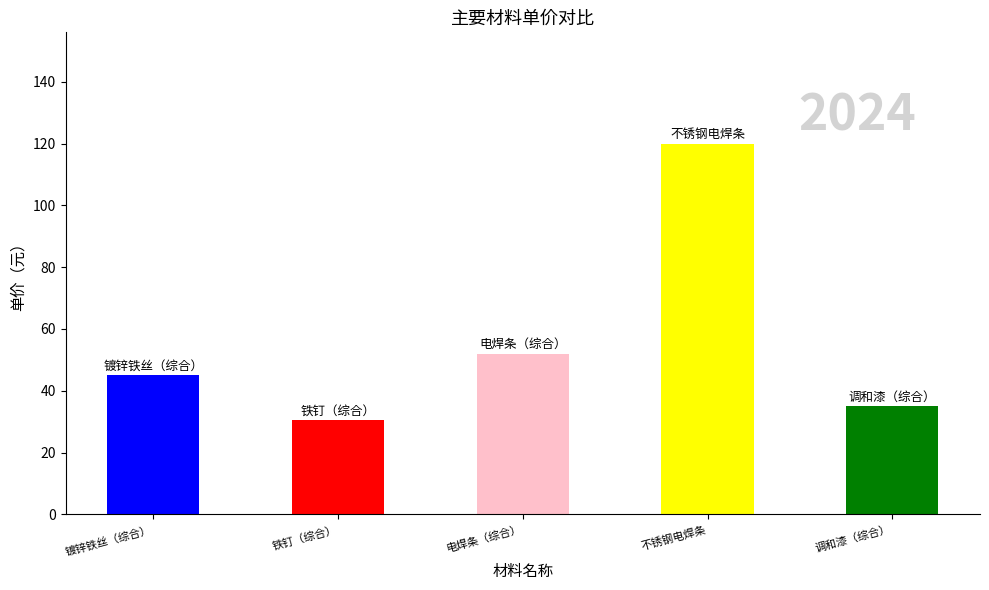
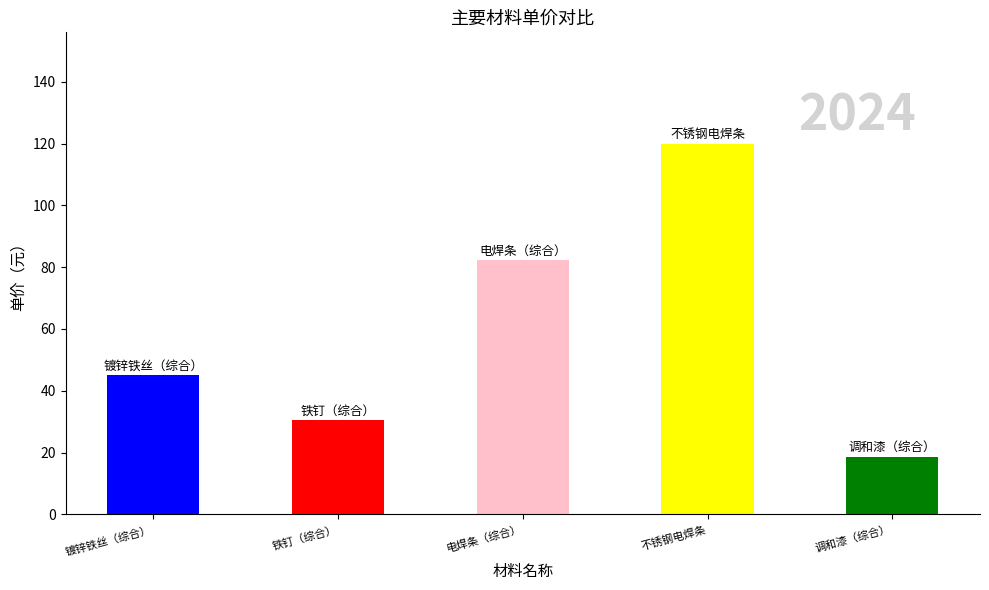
  {
    "镀锌铁丝（综合）": 45,
    "铁钉（综合）": 30,
-   "电焊条（综合）": 52,
+   "电焊条（综合）": 82,
    "不锈钢电焊条": 120,
-   "调和漆（综合）": 35
+   "调和漆（综合）": 19
  }
